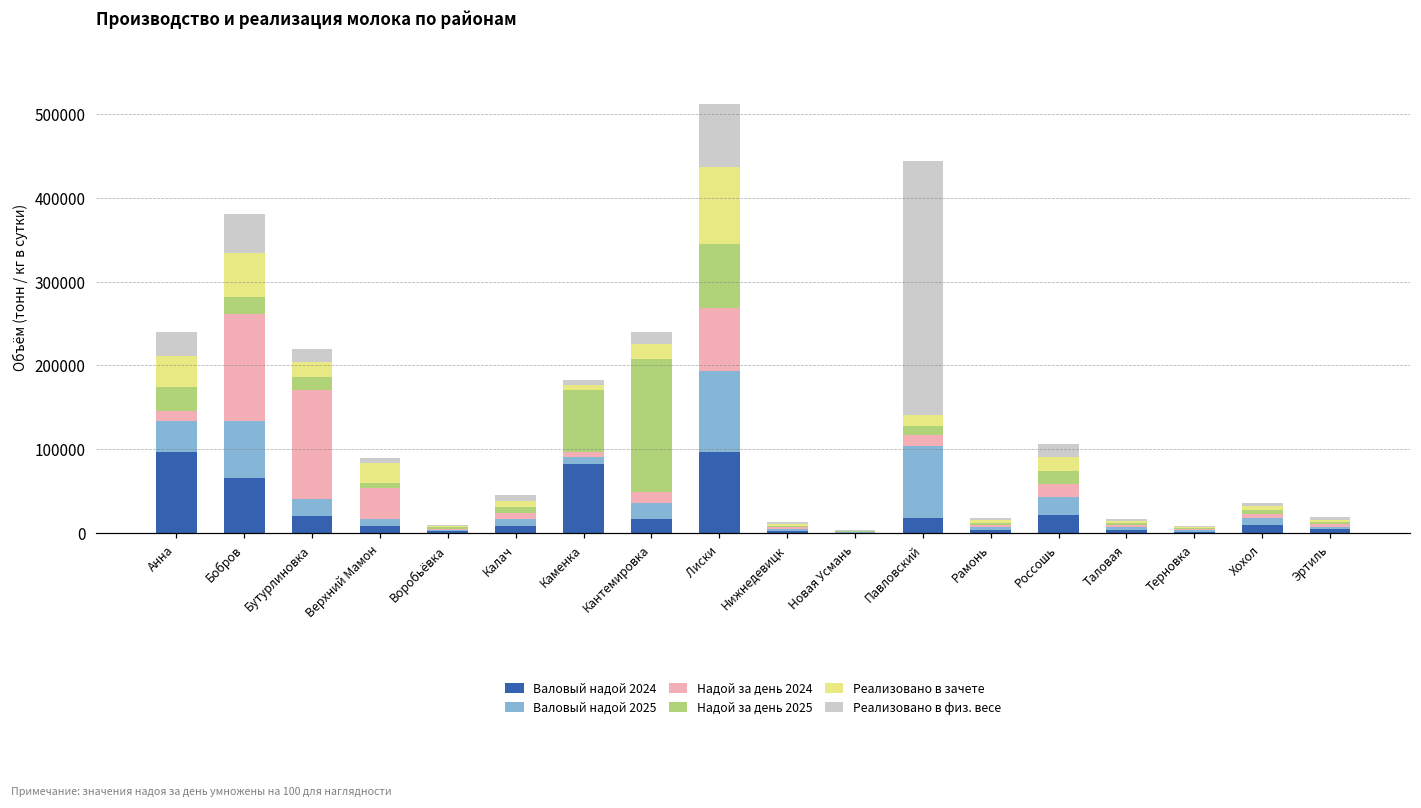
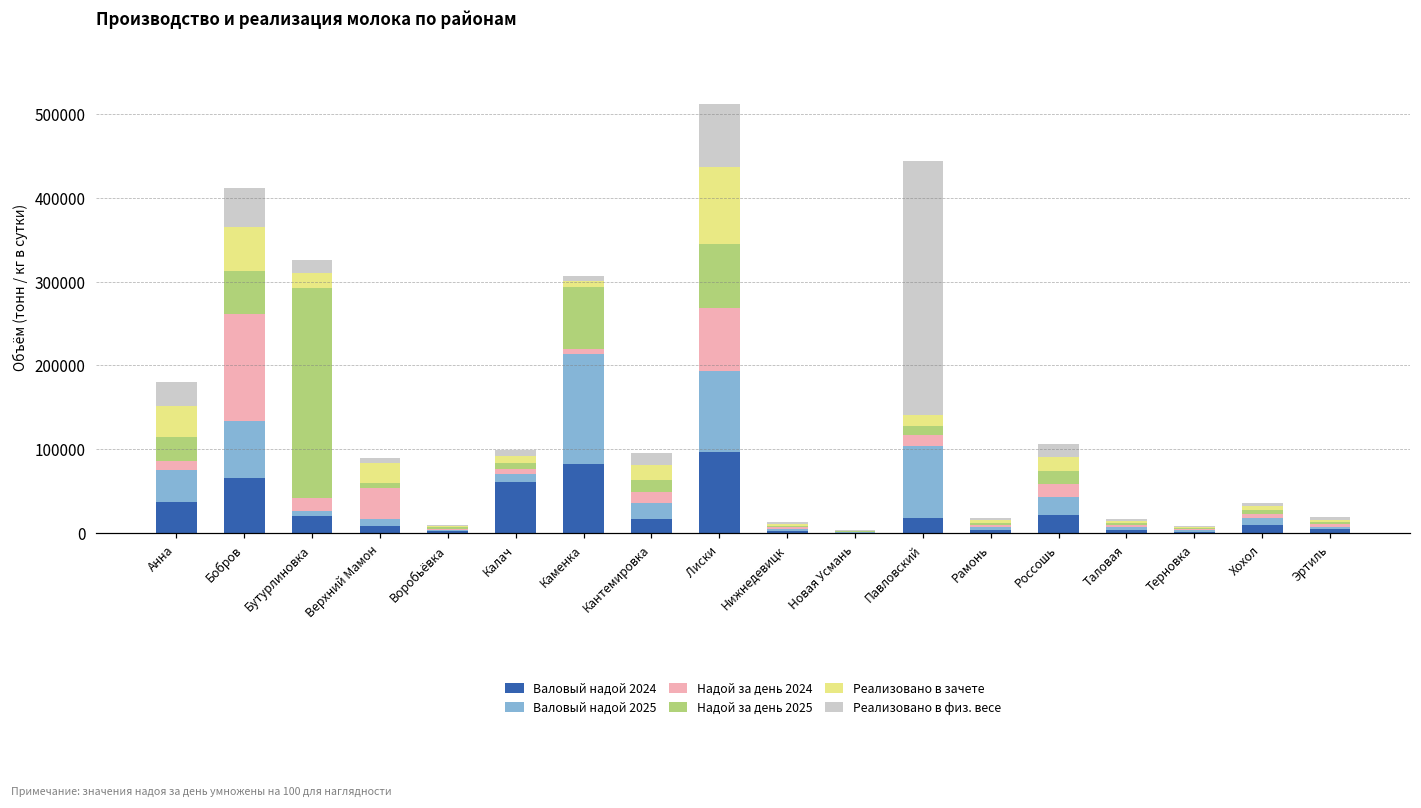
  {
    "Валовый надой 2024": {
-     "Анна": 100000,
+     "Анна": 40000,
      "Бобров": 70000,
      "Бутурлиновка": 20000,
      "Верхний Мамон": 10000,
-     "Калач": 10000,
+     "Калач": 60000,
      "Каменка": 80000,
      "Кантемировка": 20000,
      "Лиски": 100000,
      "Павловский": 20000,
      "Россошь": 20000,
      "Таловая": 0,
      "Хохол": 10000,
      "Эртиль": 0
    },
    "Валовый надой 2025": {
      "Анна": 40000,
      "Бобров": 70000,
-     "Бутурлиновка": 20000,
+     "Бутурлиновка": 10000,
      "Верхний Мамон": 10000,
      "Калач": 10000,
-     "Каменка": 10000,
+     "Каменка": 130000,
      "Кантемировка": 20000,
      "Лиски": 100000,
      "Павловский": 90000,
      "Рамонь": 0,
      "Россошь": 20000,
      "Хохол": 10000
    },
    "Надой за день 2024": {
      "Анна": 10000,
      "Бобров": 130000,
-     "Бутурлиновка": 130000,
+     "Бутурлиновка": 20000,
      "Верхний Мамон": 40000,
      "Калач": 10000,
      "Каменка": 10000,
      "Кантемировка": 10000,
      "Лиски": 80000,
      "Павловский": 10000,
      "Россошь": 20000,
      "Хохол": 0,
      "Эртиль": 0
    },
    "Надой за день 2025": {
      "Анна": 30000,
-     "Бобров": 20000,
-     "Бутурлиновка": 20000,
+     "Бобров": 50000,
+     "Бутурлиновка": 250000,
      "Верхний Мамон": 10000,
      "Калач": 10000,
      "Каменка": 70000,
-     "Кантемировка": 160000,
+     "Кантемировка": 10000,
      "Лиски": 80000,
      "Павловский": 10000,
      "Россошь": 20000,
      "Хохол": 0
    },
    "Реализовано в зачете": {
      "Анна": 40000,
      "Бобров": 50000,
      "Бутурлиновка": 20000,
      "Верхний Мамон": 20000,
      "Калач": 10000,
      "Каменка": 10000,
      "Кантемировка": 20000,
      "Лиски": 90000,
      "Павловский": 10000,
      "Россошь": 20000,
      "Хохол": 0
    },
    "Реализовано в физ. весе": {
      "Анна": 30000,
      "Бобров": 50000,
      "Бутурлиновка": 20000,
      "Верхний Мамон": 10000,
      "Калач": 10000,
      "Каменка": 10000,
      "Кантемировка": 10000,
      "Лиски": 70000,
      "Павловский": 300000,
      "Россошь": 20000,
      "Хохол": 0
    }
  }
